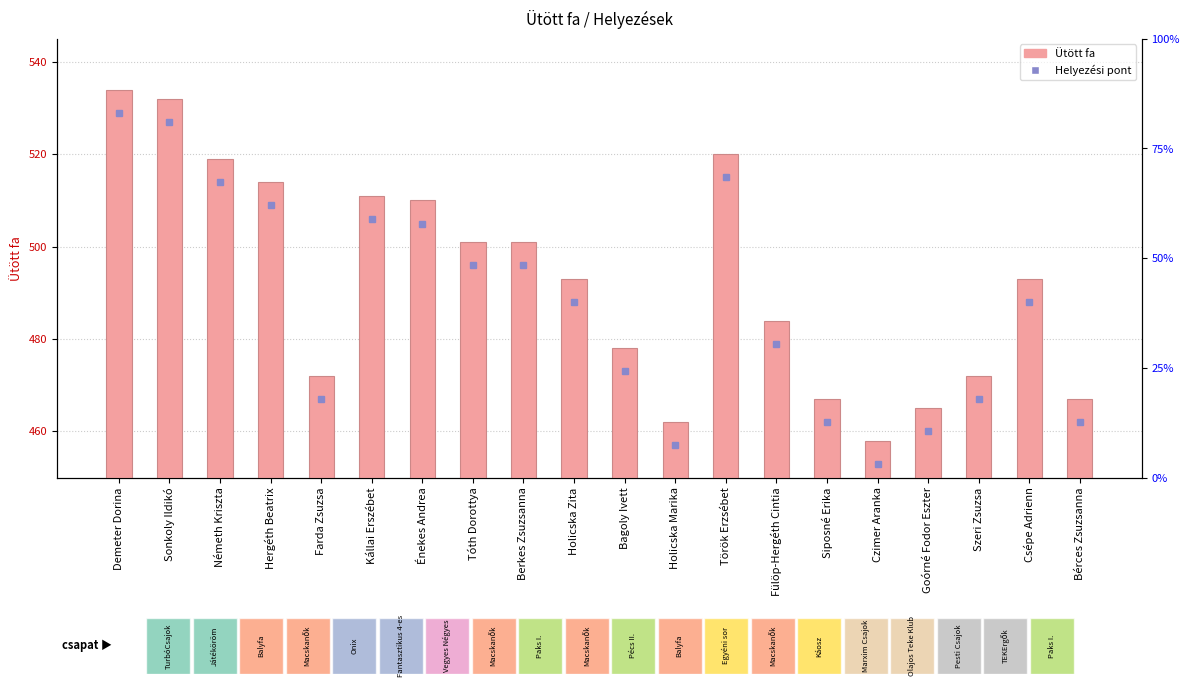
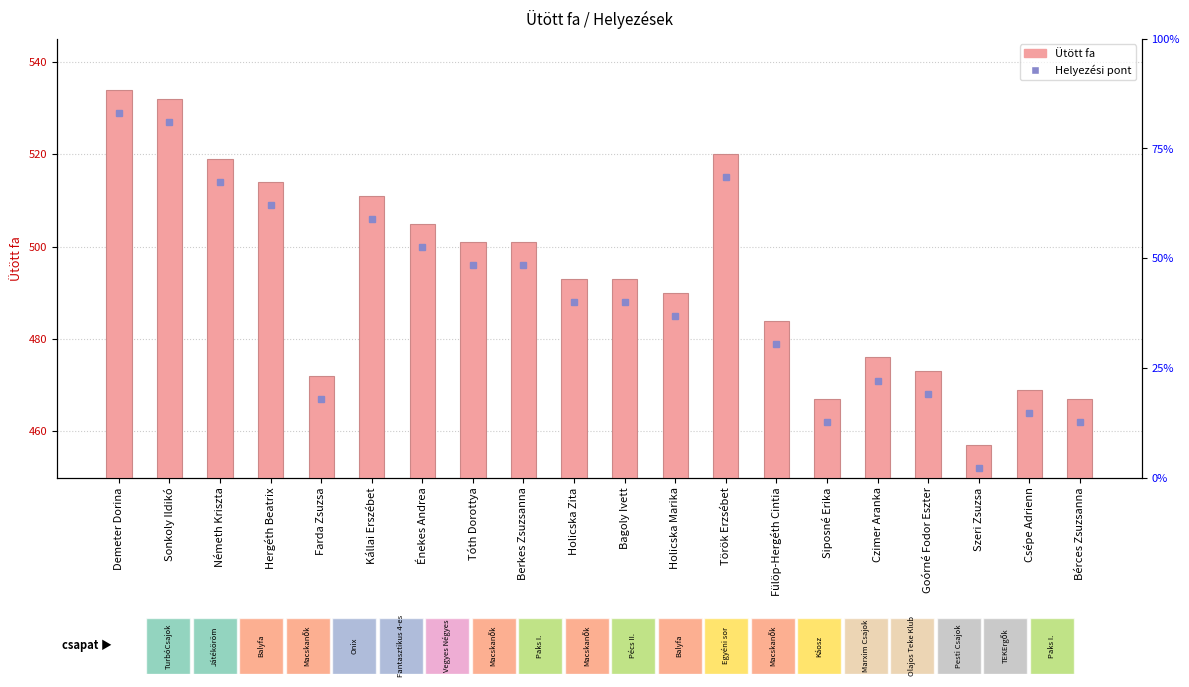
  {
    "Ütött fa / Helyezések": {
      "Ütött fa": {
        "Demeter Dorina": 534,
        "Sonkoly Ildikó": 532,
        "Németh Kriszta": 519,
        "Hergéth Beatrix": 514,
        "Farda Zsuzsa": 472,
        "Kállai Erszébet": 511,
-       "Énekes Andrea": 510,
+       "Énekes Andrea": 505,
        "Tóth Dorottya": 501,
        "Berkes Zsuzsanna": 501,
        "Holicska Zita": 493,
-       "Bagoly Ivett": 478,
-       "Holicska Marika": 462,
+       "Bagoly Ivett": 493,
+       "Holicska Marika": 490,
        "Török Erzsébet": 520,
        "Fülöp-Hergéth Cintia": 484,
        "Siposné Erika": 467,
-       "Czimer Aranka": 458,
-       "Goórné Fodor Eszter": 465,
-       "Szeri Zsuzsa": 472,
-       "Csépe Adrienn": 493,
+       "Czimer Aranka": 476,
+       "Goórné Fodor Eszter": 473,
+       "Szeri Zsuzsa": 457,
+       "Csépe Adrienn": 469,
        "Bérces Zsuzsanna": 467
      }
    }
  }
